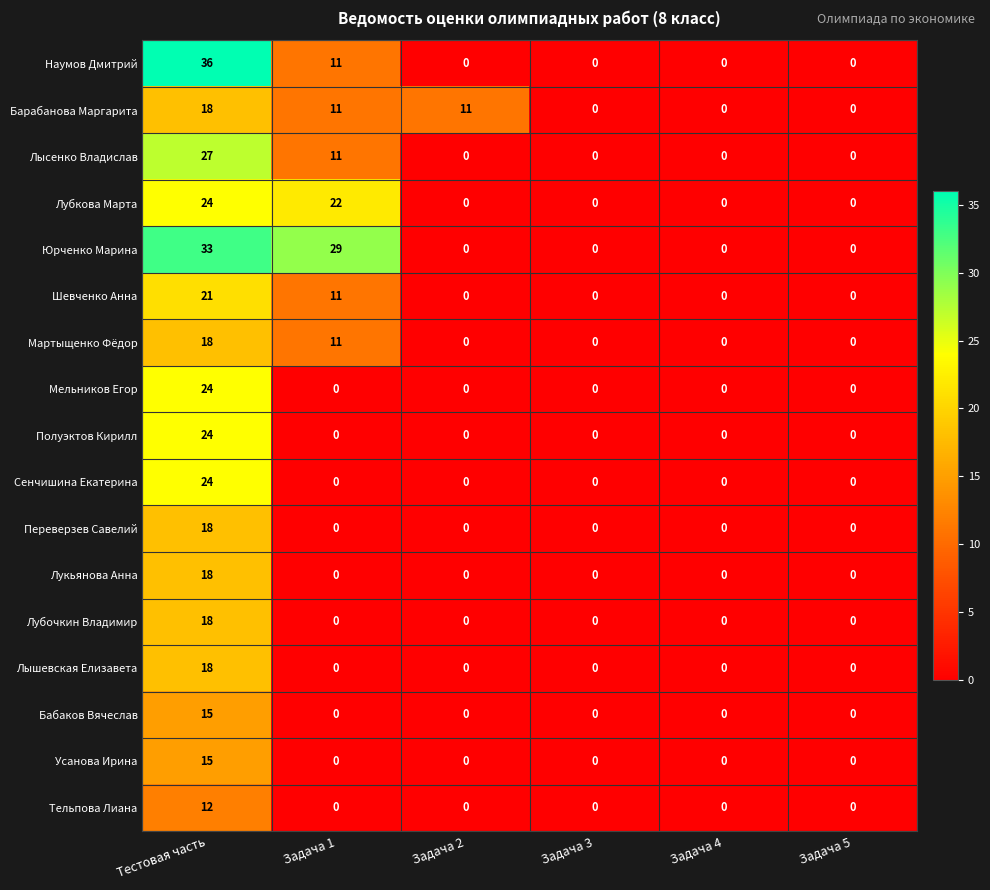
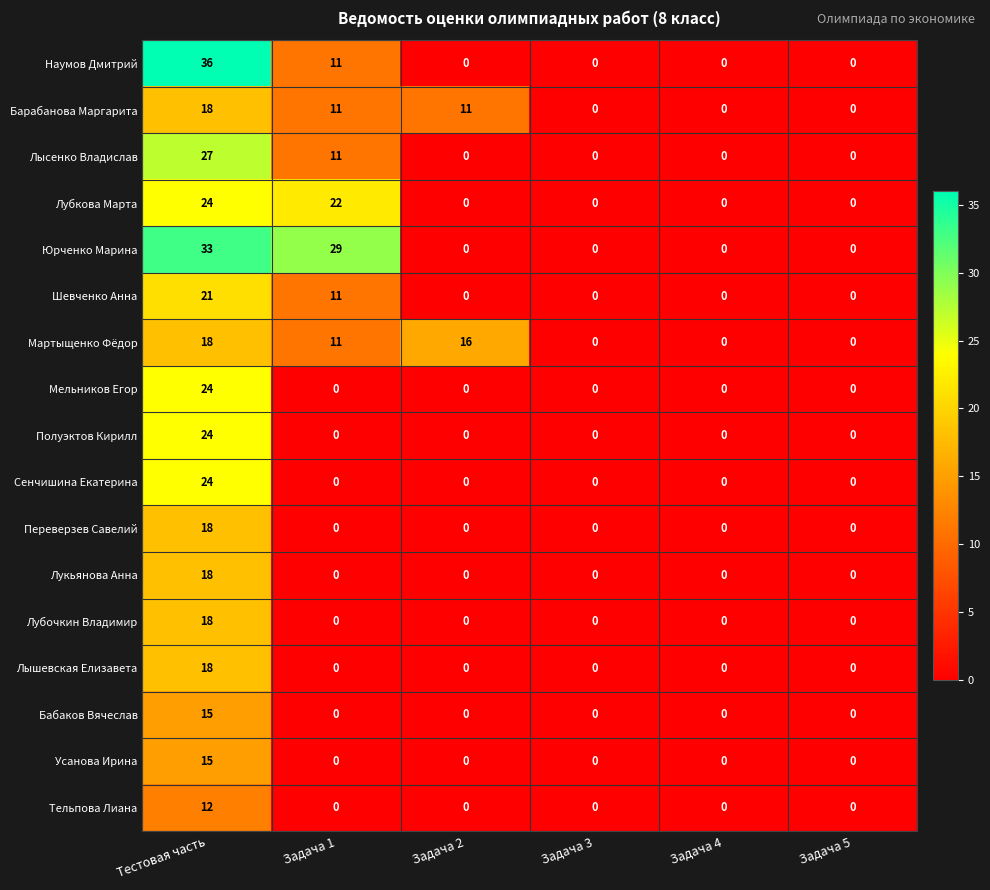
  {
    "Наумов Дмитрий": {
      "Тестовая часть": 36,
      "Задача 1": 11,
      "Задача 2": 0,
      "Задача 3": 0,
      "Задача 4": 0,
      "Задача 5": 0
    },
    "Барабанова Маргарита": {
      "Тестовая часть": 18,
      "Задача 1": 11,
      "Задача 2": 11,
      "Задача 3": 0,
      "Задача 4": 0,
      "Задача 5": 0
    },
    "Лысенко Владислав": {
      "Тестовая часть": 27,
      "Задача 1": 11,
      "Задача 2": 0,
      "Задача 3": 0,
      "Задача 4": 0,
      "Задача 5": 0
    },
    "Лубкова Марта": {
      "Тестовая часть": 24,
      "Задача 1": 22,
      "Задача 2": 0,
      "Задача 3": 0,
      "Задача 4": 0,
      "Задача 5": 0
    },
    "Юрченко Марина": {
      "Тестовая часть": 33,
      "Задача 1": 29,
      "Задача 2": 0,
      "Задача 3": 0,
      "Задача 4": 0,
      "Задача 5": 0
    },
    "Шевченко Анна": {
      "Тестовая часть": 21,
      "Задача 1": 11,
      "Задача 2": 0,
      "Задача 3": 0,
      "Задача 4": 0,
      "Задача 5": 0
    },
    "Мартыщенко Фёдор": {
      "Тестовая часть": 18,
      "Задача 1": 11,
-     "Задача 2": 0,
+     "Задача 2": 16,
      "Задача 3": 0,
      "Задача 4": 0,
      "Задача 5": 0
    },
    "Мельников Егор": {
      "Тестовая часть": 24,
      "Задача 1": 0,
      "Задача 2": 0,
      "Задача 3": 0,
      "Задача 4": 0,
      "Задача 5": 0
    },
    "Полуэктов Кирилл": {
      "Тестовая часть": 24,
      "Задача 1": 0,
      "Задача 2": 0,
      "Задача 3": 0,
      "Задача 4": 0,
      "Задача 5": 0
    },
    "Сенчишина Екатерина": {
      "Тестовая часть": 24,
      "Задача 1": 0,
      "Задача 2": 0,
      "Задача 3": 0,
      "Задача 4": 0,
      "Задача 5": 0
    },
    "Переверзев Савелий": {
      "Тестовая часть": 18,
      "Задача 1": 0,
      "Задача 2": 0,
      "Задача 3": 0,
      "Задача 4": 0,
      "Задача 5": 0
    },
    "Лукьянова Анна": {
      "Тестовая часть": 18,
      "Задача 1": 0,
      "Задача 2": 0,
      "Задача 3": 0,
      "Задача 4": 0,
      "Задача 5": 0
    },
    "Лубочкин Владимир": {
      "Тестовая часть": 18,
      "Задача 1": 0,
      "Задача 2": 0,
      "Задача 3": 0,
      "Задача 4": 0,
      "Задача 5": 0
    },
    "Лышевская Елизавета": {
      "Тестовая часть": 18,
      "Задача 1": 0,
      "Задача 2": 0,
      "Задача 3": 0,
      "Задача 4": 0,
      "Задача 5": 0
    },
    "Бабаков Вячеслав": {
      "Тестовая часть": 15,
      "Задача 1": 0,
      "Задача 2": 0,
      "Задача 3": 0,
      "Задача 4": 0,
      "Задача 5": 0
    },
    "Усанова Ирина": {
      "Тестовая часть": 15,
      "Задача 1": 0,
      "Задача 2": 0,
      "Задача 3": 0,
      "Задача 4": 0,
      "Задача 5": 0
    },
    "Тельпова Лиана": {
      "Тестовая часть": 12,
      "Задача 1": 0,
      "Задача 2": 0,
      "Задача 3": 0,
      "Задача 4": 0,
      "Задача 5": 0
    }
  }
